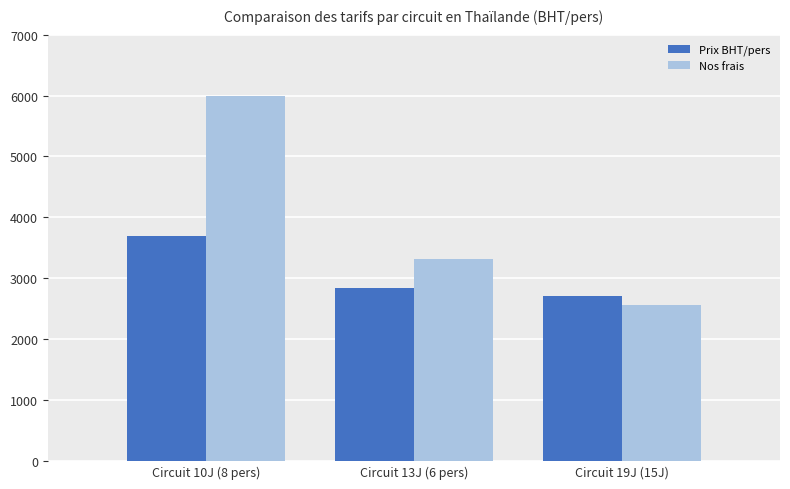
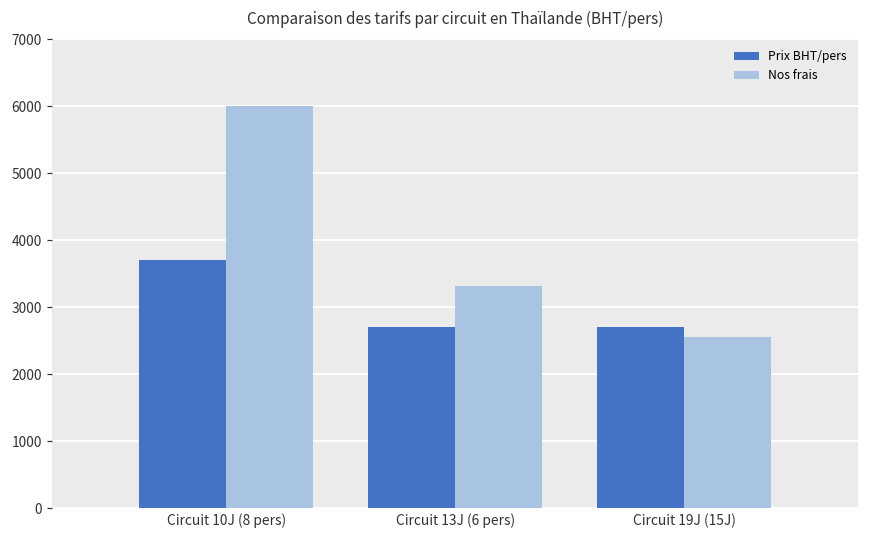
  {
    "Prix BHT/pers": {
      "Circuit 10J (8 pers)": 3700,
-     "Circuit 13J (6 pers)": 2800,
+     "Circuit 13J (6 pers)": 2700,
      "Circuit 19J (15J)": 2700
    },
    "Nos frais": {
      "Circuit 10J (8 pers)": 6000,
      "Circuit 13J (6 pers)": 3300,
      "Circuit 19J (15J)": 2600
    }
  }
